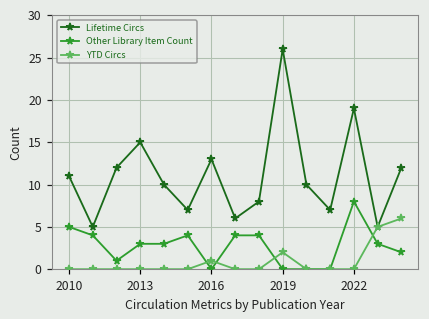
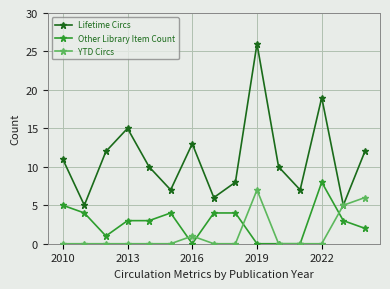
  {
    "YTD Circs": {
      "2010": 0,
      "2013": 0,
      "2016": 1,
-     "2019": 2,
+     "2019": 7,
      "2022": 0
    }
  }
